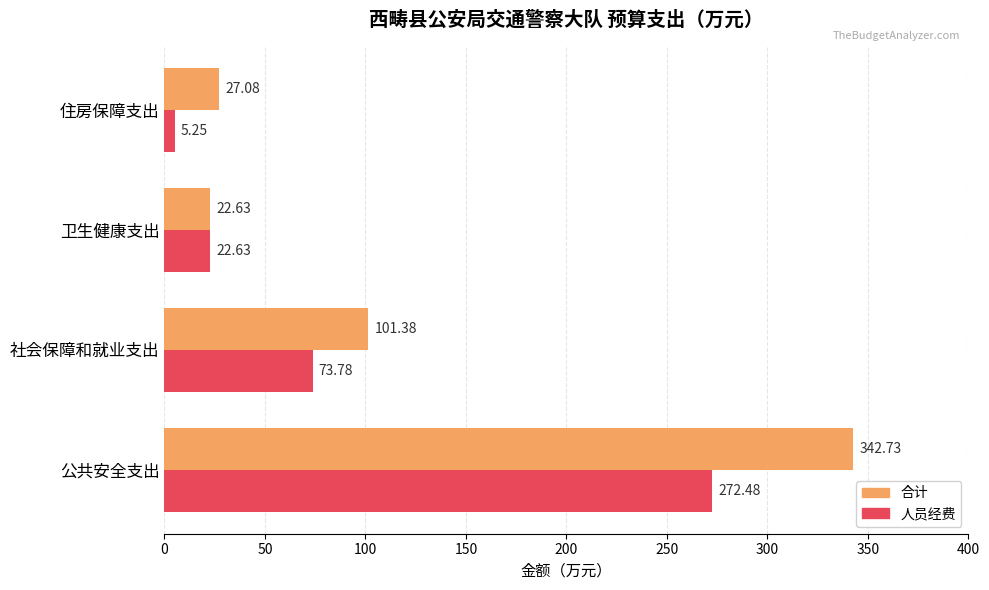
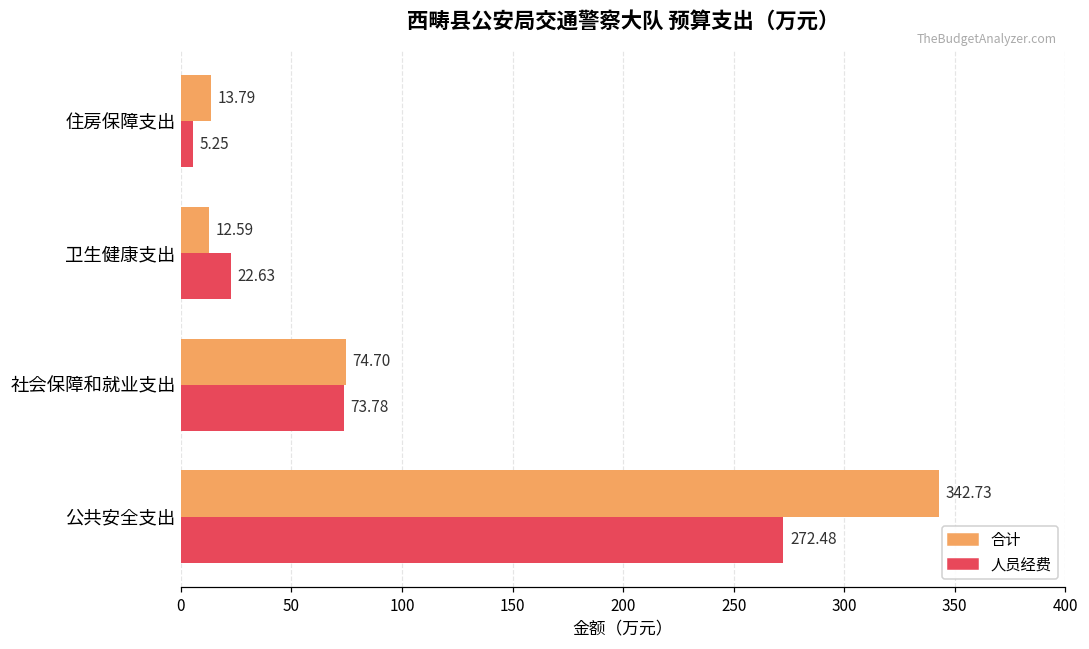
  {
    "合计": {
-     "住房保障支出": 27.08,
-     "卫生健康支出": 22.63,
-     "社会保障和就业支出": 101.38,
+     "住房保障支出": 13.79,
+     "卫生健康支出": 12.59,
+     "社会保障和就业支出": 74.70,
      "公共安全支出": 342.73
    },
    "人员经费": {
      "住房保障支出": 5.25,
      "卫生健康支出": 22.63,
      "社会保障和就业支出": 73.78,
      "公共安全支出": 272.48
    }
  }
